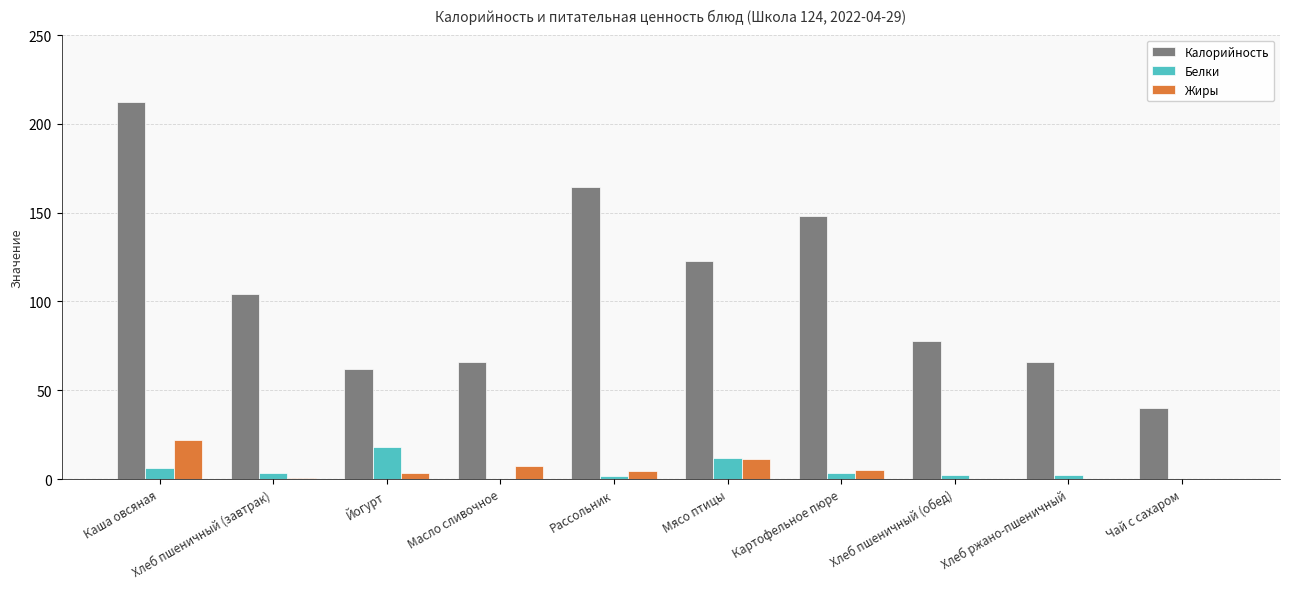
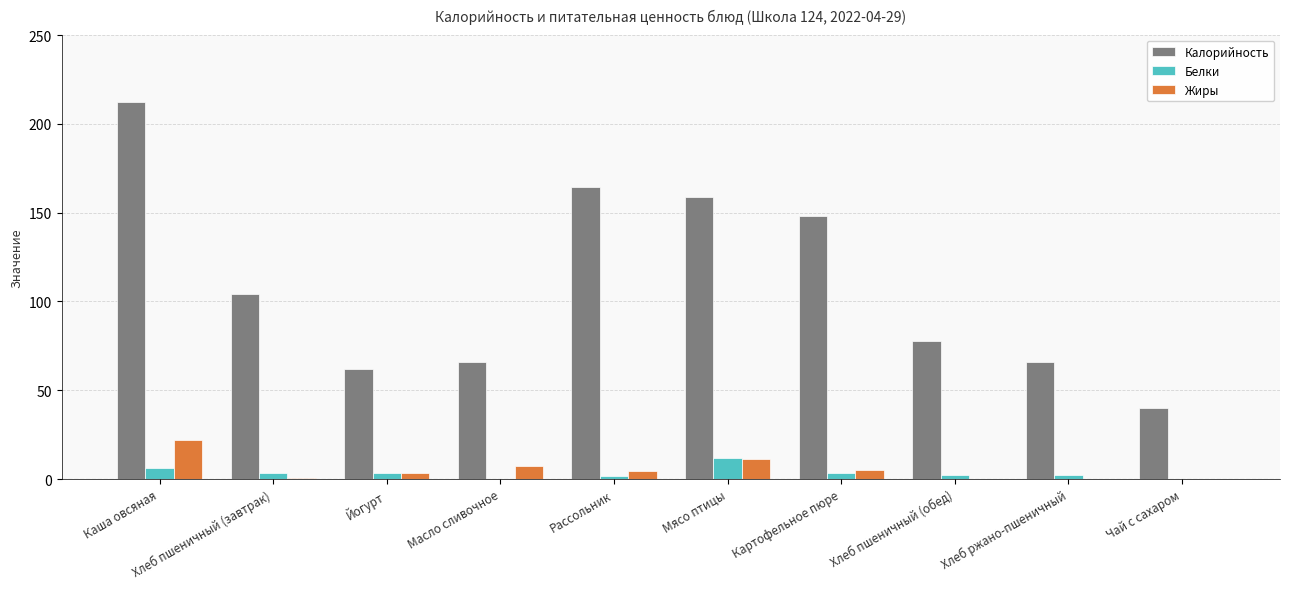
  {
    "Калорийность": {
      "Каша овсяная": 212,
      "Хлеб пшеничный (завтрак)": 104,
      "Йогурт": 62,
      "Масло сливочное": 66,
      "Рассольник": 164,
-     "Мясо птицы": 123,
+     "Мясо птицы": 159,
      "Картофельное пюре": 148,
      "Хлеб пшеничный (обед)": 78,
      "Хлеб ржано-пшеничный": 66,
      "Чай с сахаром": 40
    },
    "Белки": {
      "Каша овсяная": 6,
      "Хлеб пшеничный (завтрак)": 3,
-     "Йогурт": 18,
+     "Йогурт": 3,
      "Рассольник": 2,
      "Мясо птицы": 12,
      "Картофельное пюре": 3,
      "Хлеб пшеничный (обед)": 2,
      "Хлеб ржано-пшеничный": 2,
      "Чай с сахаром": 0
    },
    "Жиры": {
      "Каша овсяная": 22,
      "Йогурт": 3,
      "Масло сливочное": 7,
      "Рассольник": 4,
      "Мясо птицы": 11,
      "Картофельное пюре": 5,
      "Чай с сахаром": 0
    }
  }
